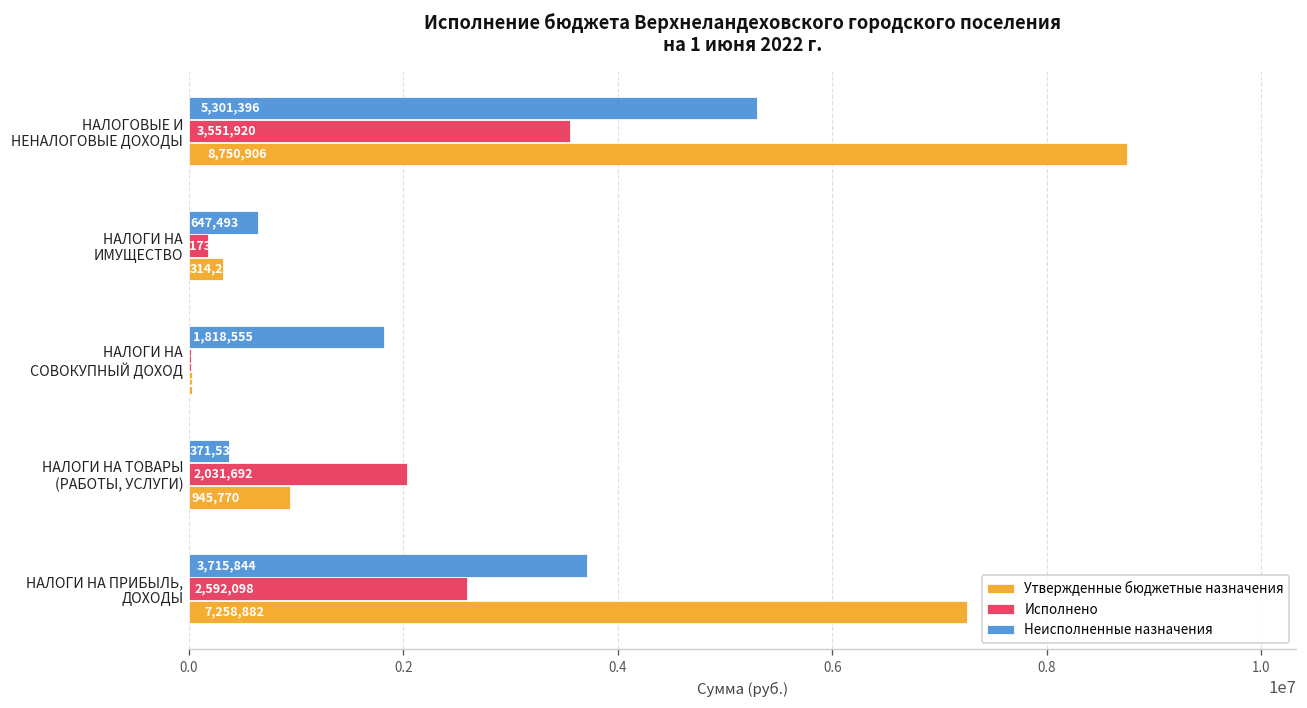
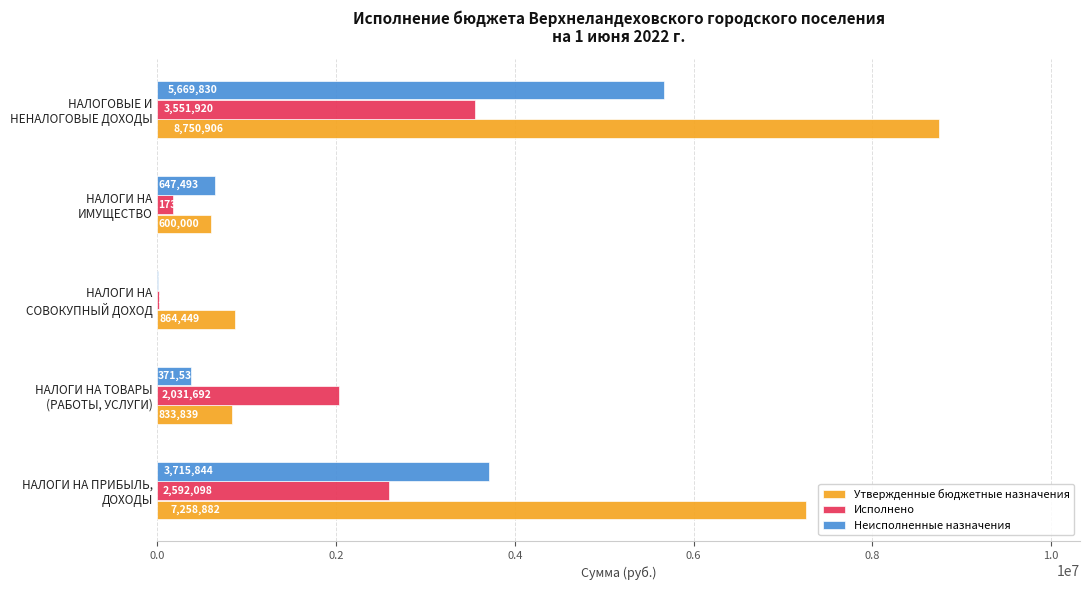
  {
    "Утвержденные бюджетные назначения": {
      "НАЛОГОВЫЕ И НЕНАЛОГОВЫЕ ДОХОДЫ": "8,750,906",
-     "НАЛОГИ НА ИМУЩЕСТВО": "314,231",
-     "НАЛОГИ НА СОВОКУПНЫЙ ДОХОД": "0",
-     "НАЛОГИ НА ТОВАРЫ (РАБОТЫ, УСЛУГИ)": "945,770",
+     "НАЛОГИ НА ИМУЩЕСТВО": "600,000",
+     "НАЛОГИ НА СОВОКУПНЫЙ ДОХОД": "900000",
+     "НАЛОГИ НА ТОВАРЫ (РАБОТЫ, УСЛУГИ)": "833,839",
      "НАЛОГИ НА ПРИБЫЛЬ, ДОХОДЫ": "7,258,882"
    },
    "Исполнено": {
      "НАЛОГОВЫЕ И НЕНАЛОГОВЫЕ ДОХОДЫ": "3,551,920",
      "НАЛОГИ НА ТОВАРЫ (РАБОТЫ, УСЛУГИ)": "2,031,692",
      "НАЛОГИ НА ПРИБЫЛЬ, ДОХОДЫ": "2,592,098"
    },
    "Неисполненные назначения": {
-     "НАЛОГОВЫЕ И НЕНАЛОГОВЫЕ ДОХОДЫ": "5,301,396",
+     "НАЛОГОВЫЕ И НЕНАЛОГОВЫЕ ДОХОДЫ": "5,669,830",
      "НАЛОГИ НА ИМУЩЕСТВО": "647,493",
-     "НАЛОГИ НА СОВОКУПНЫЙ ДОХОД": "1800000",
+     "НАЛОГИ НА СОВОКУПНЫЙ ДОХОД": "0",
      "НАЛОГИ НА ТОВАРЫ (РАБОТЫ, УСЛУГИ)": "371,537",
      "НАЛОГИ НА ПРИБЫЛЬ, ДОХОДЫ": "3,715,844"
    }
  }
